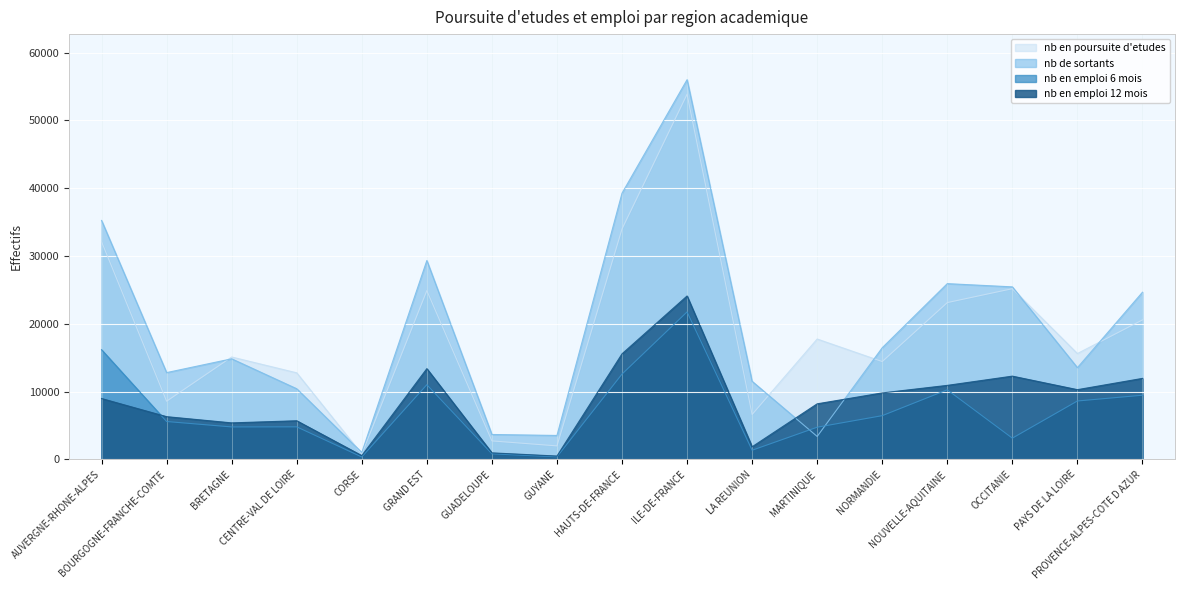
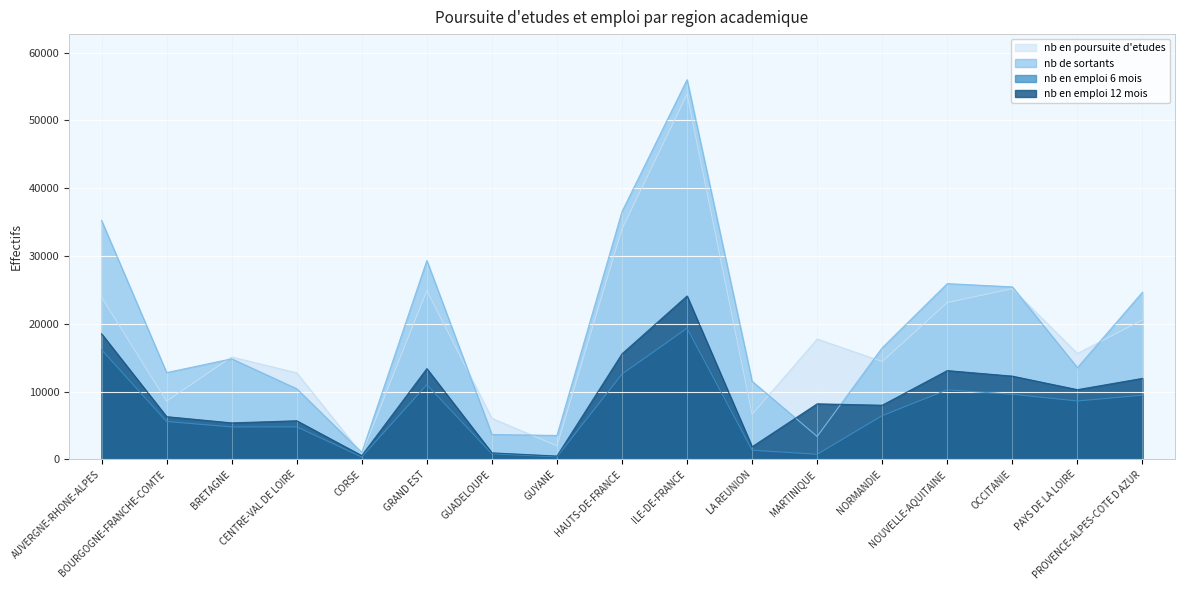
  {
    "nb en poursuite d'etudes": {
-     "AUVERGNE-RHONE-ALPES": 32000,
+     "AUVERGNE-RHONE-ALPES": 24000,
      "BOURGOGNE-FRANCHE-COMTE": 9000,
      "CENTRE-VAL DE LOIRE": 13000,
      "GRAND EST": 25000,
-     "GUADELOUPE": 3000,
+     "GUADELOUPE": 6000,
      "GUYANE": 2000,
      "HAUTS-DE-FRANCE": 34000,
      "ILE-DE-FRANCE": 54000,
      "LA REUNION": 7000,
      "MARTINIQUE": 18000,
      "NORMANDIE": 14000,
      "NOUVELLE-AQUITAINE": 23000,
      "PAYS DE LA LOIRE": 16000,
      "PROVENCE-ALPES-COTE D AZUR": 21000
    },
    "nb de sortants": {
      "AUVERGNE-RHONE-ALPES": 35000,
      "BOURGOGNE-FRANCHE-COMTE": 13000,
      "CENTRE-VAL DE LOIRE": 10000,
      "GRAND EST": 29000,
      "GUADELOUPE": 4000,
      "GUYANE": 4000,
-     "HAUTS-DE-FRANCE": 39000,
+     "HAUTS-DE-FRANCE": 37000,
      "ILE-DE-FRANCE": 56000,
      "LA REUNION": 12000,
      "MARTINIQUE": 3000,
      "NORMANDIE": 16000,
      "NOUVELLE-AQUITAINE": 26000,
      "PAYS DE LA LOIRE": 14000,
      "PROVENCE-ALPES-COTE D AZUR": 25000
    },
    "nb en emploi 6 mois": {
      "AUVERGNE-RHONE-ALPES": 16000,
      "BOURGOGNE-FRANCHE-COMTE": 6000,
      "BRETAGNE": 5000,
      "CENTRE-VAL DE LOIRE": 5000,
      "GRAND EST": 11000,
      "HAUTS-DE-FRANCE": 13000,
-     "ILE-DE-FRANCE": 22000,
+     "ILE-DE-FRANCE": 19000,
      "LA REUNION": 1000,
-     "MARTINIQUE": 5000,
+     "MARTINIQUE": 1000,
      "NORMANDIE": 6000,
      "NOUVELLE-AQUITAINE": 10000,
-     "OCCITANIE": 3000,
+     "OCCITANIE": 10000,
      "PAYS DE LA LOIRE": 9000,
      "PROVENCE-ALPES-COTE D AZUR": 9000
    },
    "nb en emploi 12 mois": {
-     "AUVERGNE-RHONE-ALPES": 9000,
+     "AUVERGNE-RHONE-ALPES": 19000,
      "BOURGOGNE-FRANCHE-COMTE": 6000,
      "BRETAGNE": 5000,
      "CENTRE-VAL DE LOIRE": 6000,
      "GRAND EST": 13000,
      "HAUTS-DE-FRANCE": 16000,
      "ILE-DE-FRANCE": 24000,
      "LA REUNION": 2000,
      "MARTINIQUE": 8000,
-     "NORMANDIE": 10000,
-     "NOUVELLE-AQUITAINE": 11000,
+     "NORMANDIE": 8000,
+     "NOUVELLE-AQUITAINE": 13000,
      "OCCITANIE": 12000,
      "PAYS DE LA LOIRE": 10000,
      "PROVENCE-ALPES-COTE D AZUR": 12000
    }
  }
